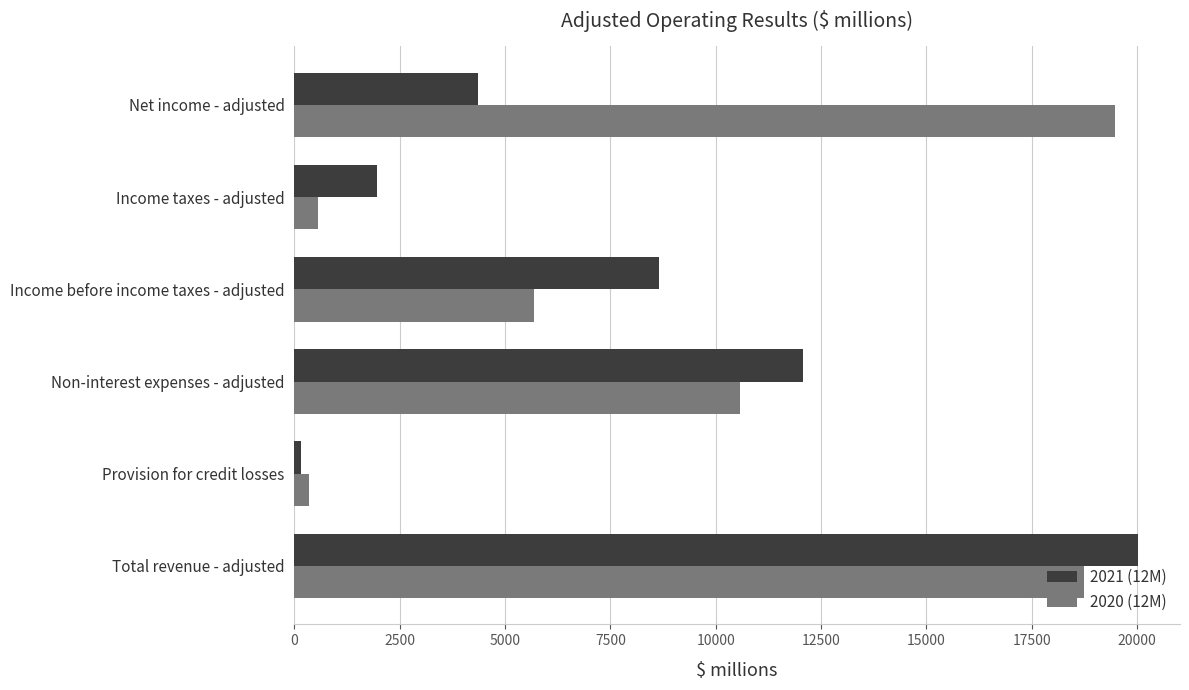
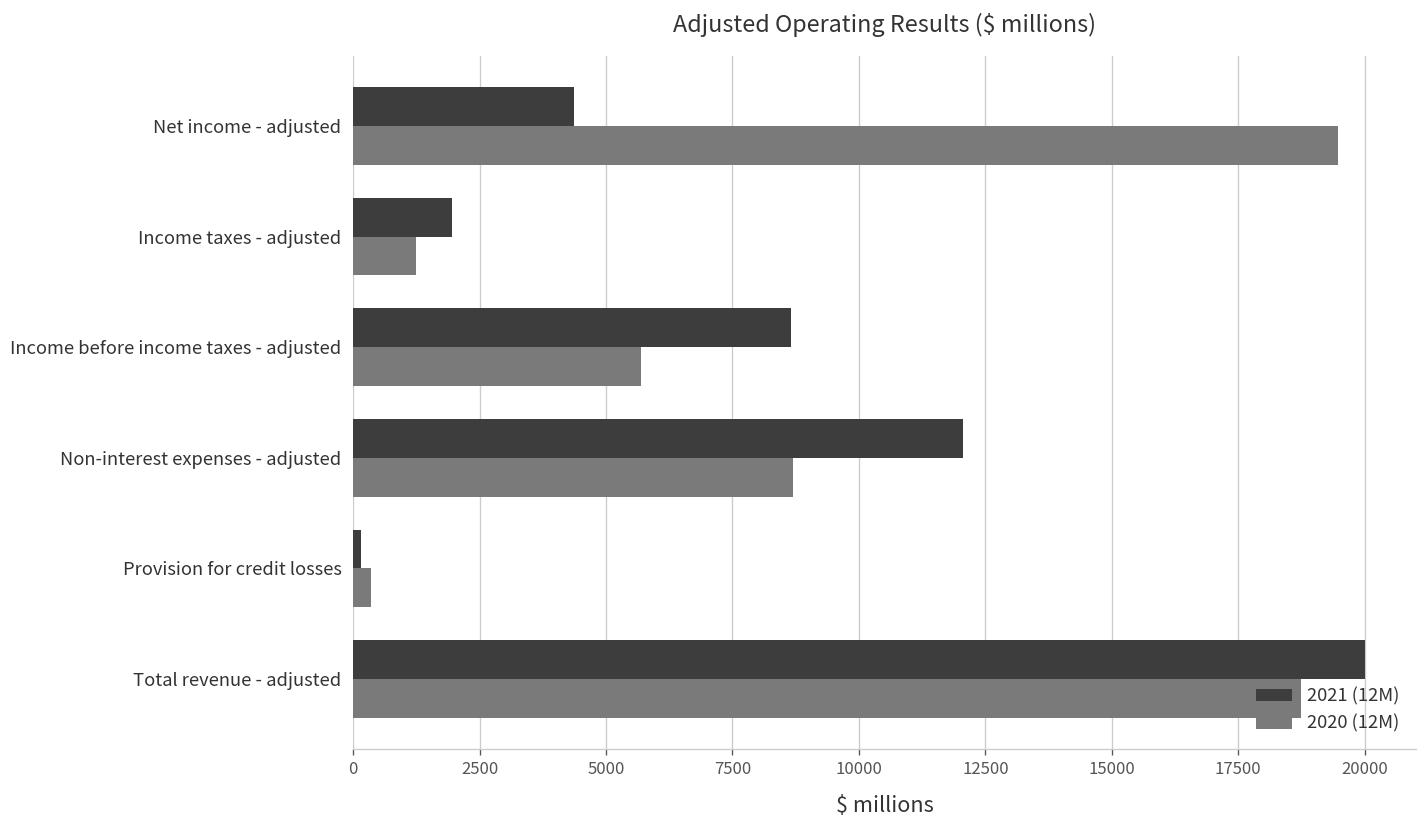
  {
    "2021 (12M)": {
      "Net income - adjusted": 4400,
      "Income taxes - adjusted": 2000,
      "Income before income taxes - adjusted": 8600,
      "Non-interest expenses - adjusted": 12100,
      "Provision for credit losses": 200,
      "Total revenue - adjusted": 20000
    },
    "2020 (12M)": {
      "Net income - adjusted": 19500,
-     "Income taxes - adjusted": 600,
+     "Income taxes - adjusted": 1200,
      "Income before income taxes - adjusted": 5700,
-     "Non-interest expenses - adjusted": 10600,
+     "Non-interest expenses - adjusted": 8700,
      "Provision for credit losses": 300,
      "Total revenue - adjusted": 18700
    }
  }
